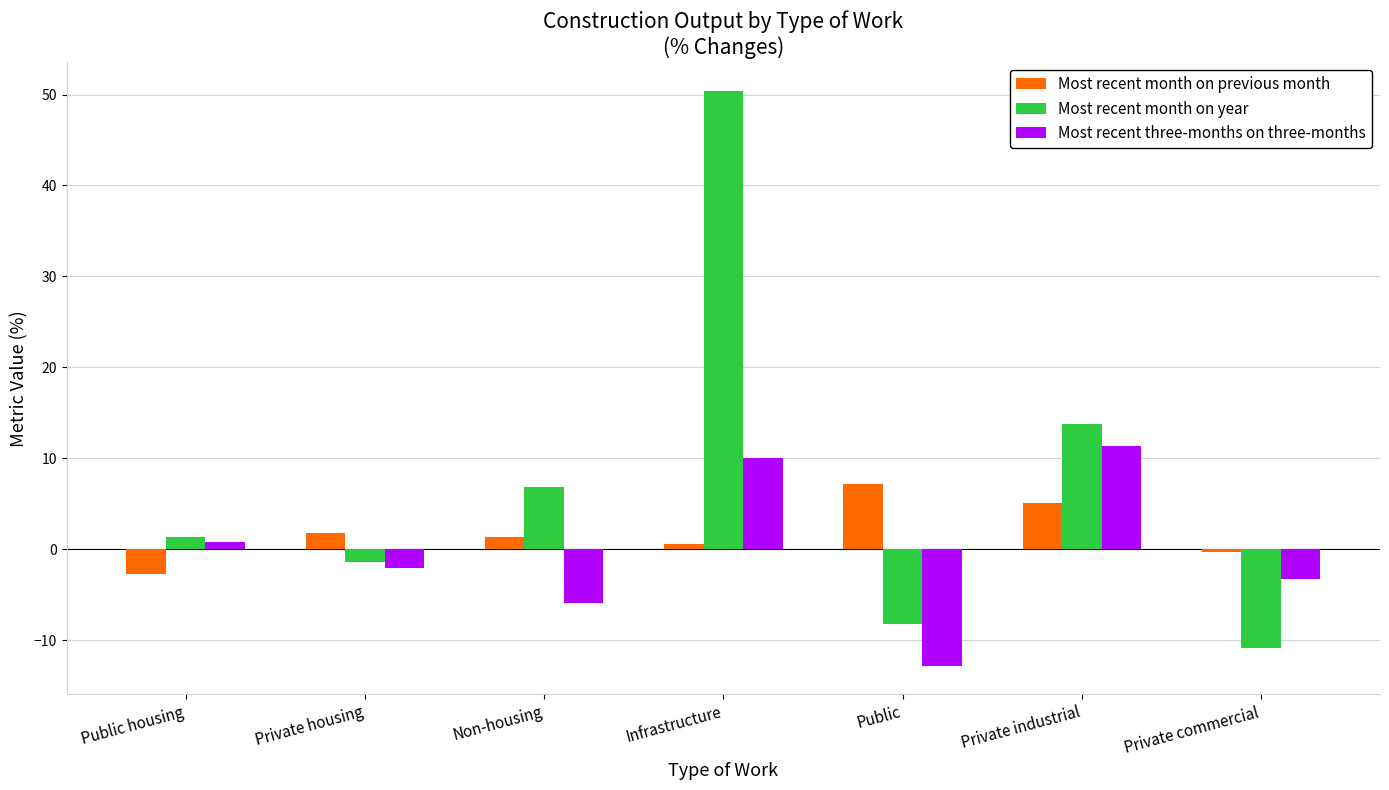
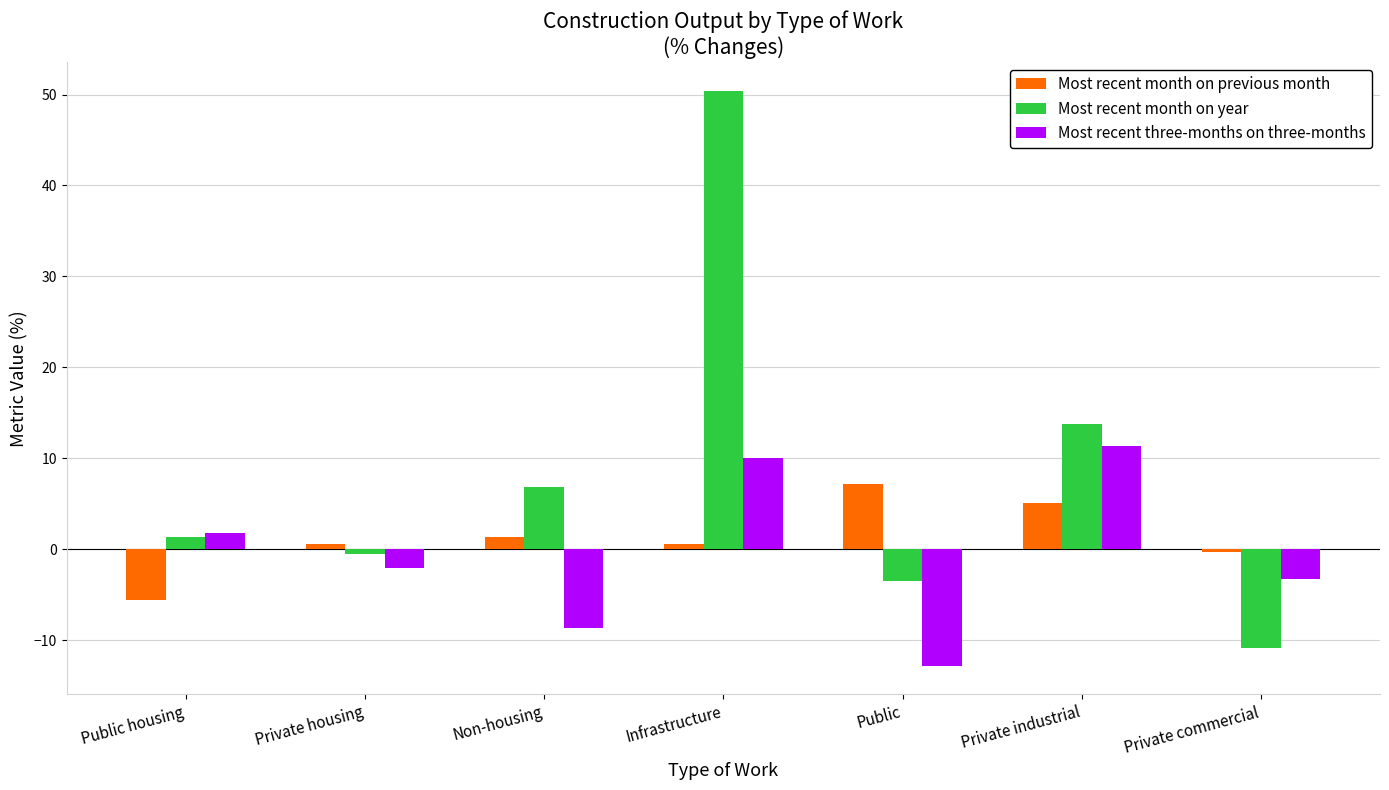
  {
    "Most recent month on previous month": {
-     "Public housing": -3,
-     "Private housing": 2,
+     "Public housing": -6,
+     "Private housing": 1,
      "Non-housing": 1,
      "Infrastructure": 1,
      "Public": 7,
      "Private industrial": 5,
      "Private commercial": 0
    },
    "Most recent month on year": {
      "Public housing": 1,
-     "Private housing": -1.4,
+     "Private housing": -0.5,
      "Non-housing": 7,
      "Infrastructure": 50,
-     "Public": -8,
+     "Public": -4,
      "Private industrial": 14,
      "Private commercial": -11
    },
    "Most recent three-months on three-months": {
-     "Public housing": 1,
+     "Public housing": 2,
      "Private housing": -2,
-     "Non-housing": -6,
+     "Non-housing": -9,
      "Infrastructure": 10,
      "Public": -13,
      "Private industrial": 11,
      "Private commercial": -3
    }
  }
